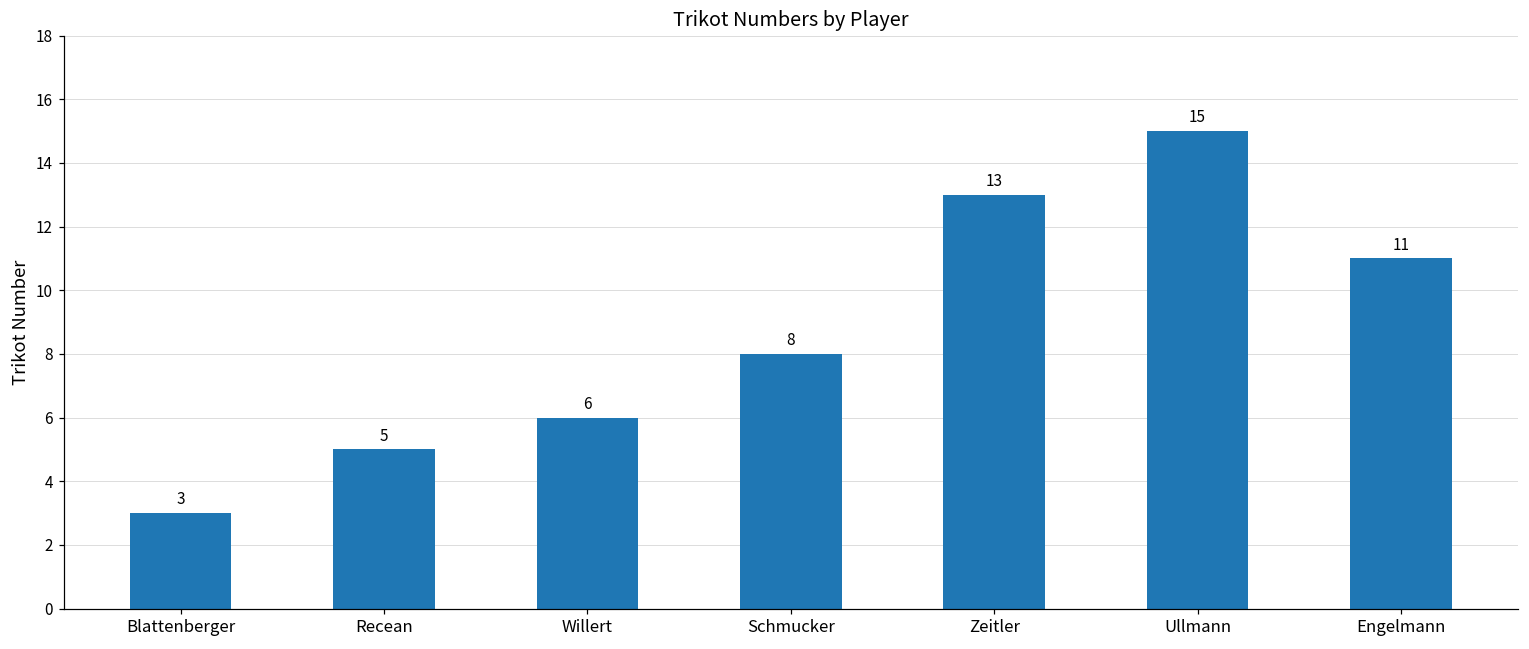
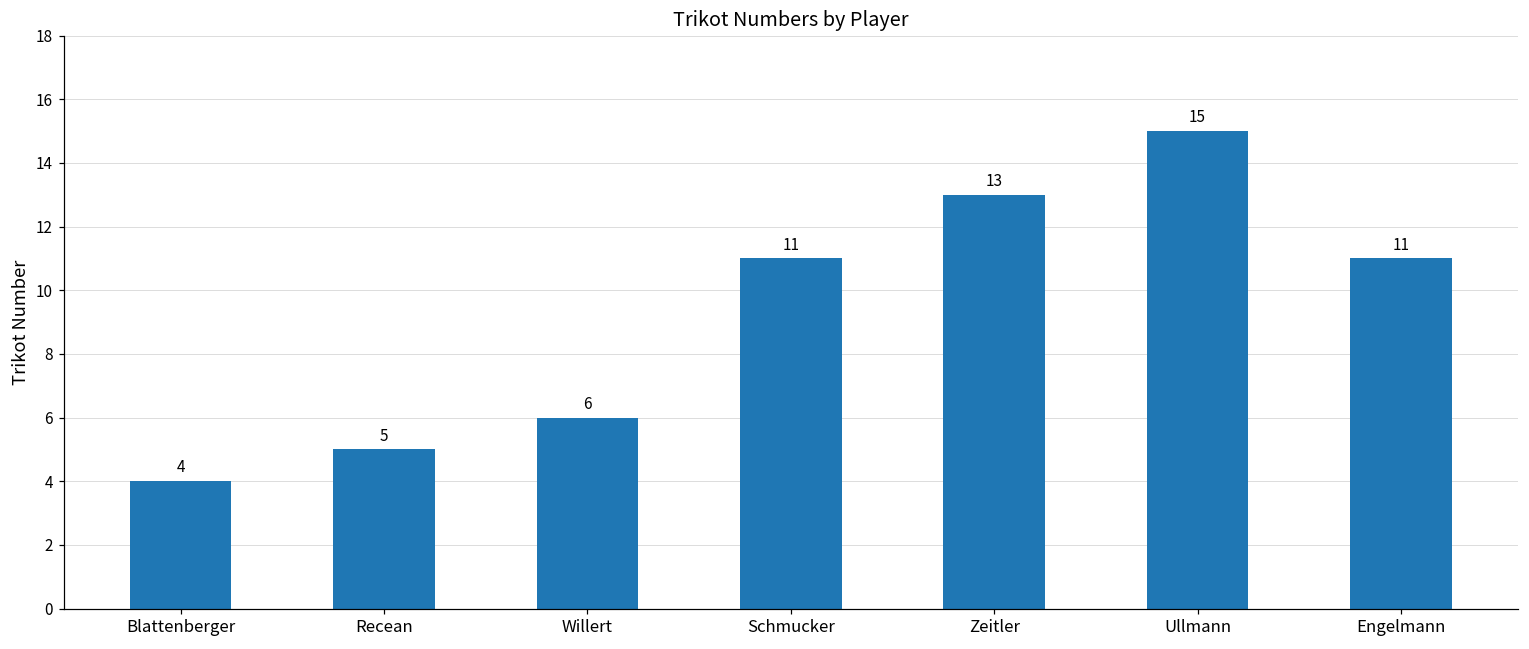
  {
-   "Blattenberger": 3,
+   "Blattenberger": 4,
    "Recean": 5,
    "Willert": 6,
-   "Schmucker": 8,
+   "Schmucker": 11,
    "Zeitler": 13,
    "Ullmann": 15,
    "Engelmann": 11
  }
